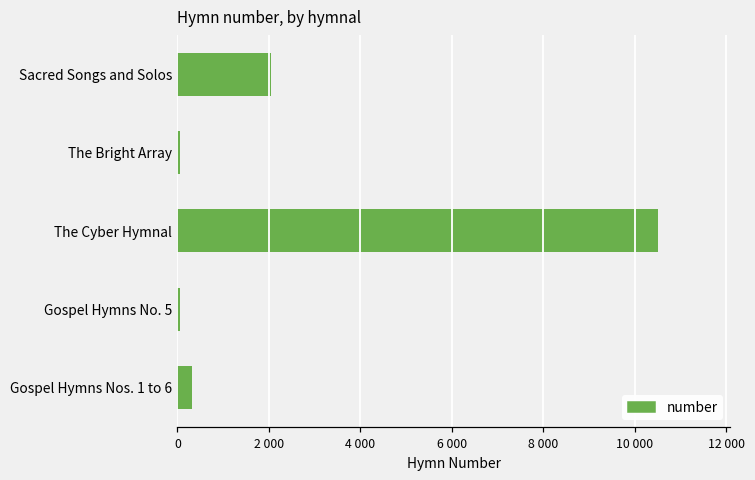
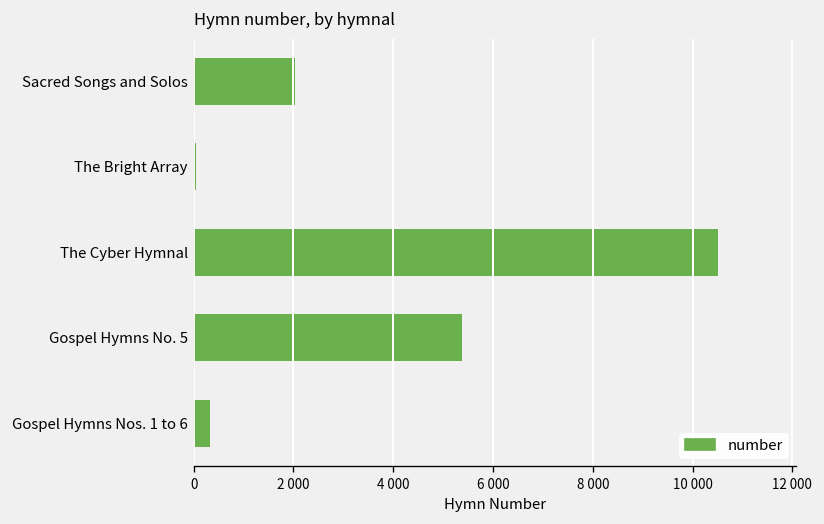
  {
    "Sacred Songs and Solos": 2000,
    "The Cyber Hymnal": 10500,
-   "Gospel Hymns No. 5": 100,
+   "Gospel Hymns No. 5": 5400,
    "Gospel Hymns Nos. 1 to 6": 300
  }
